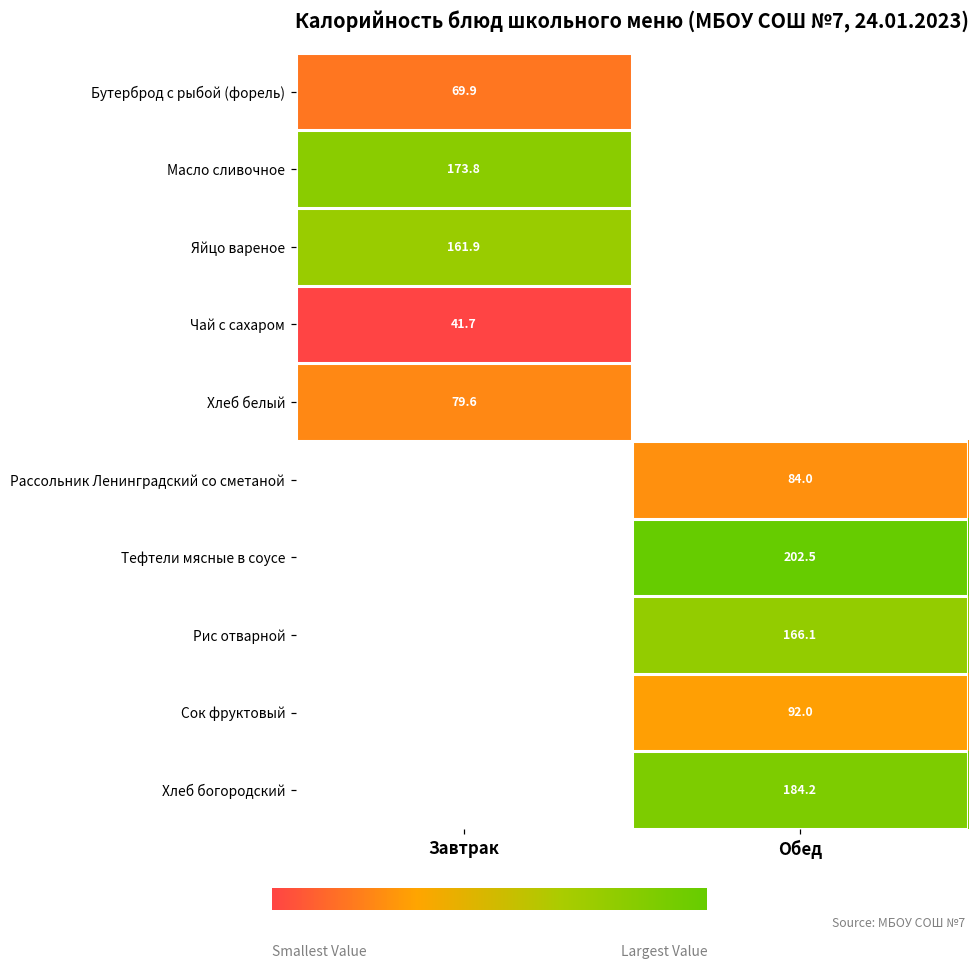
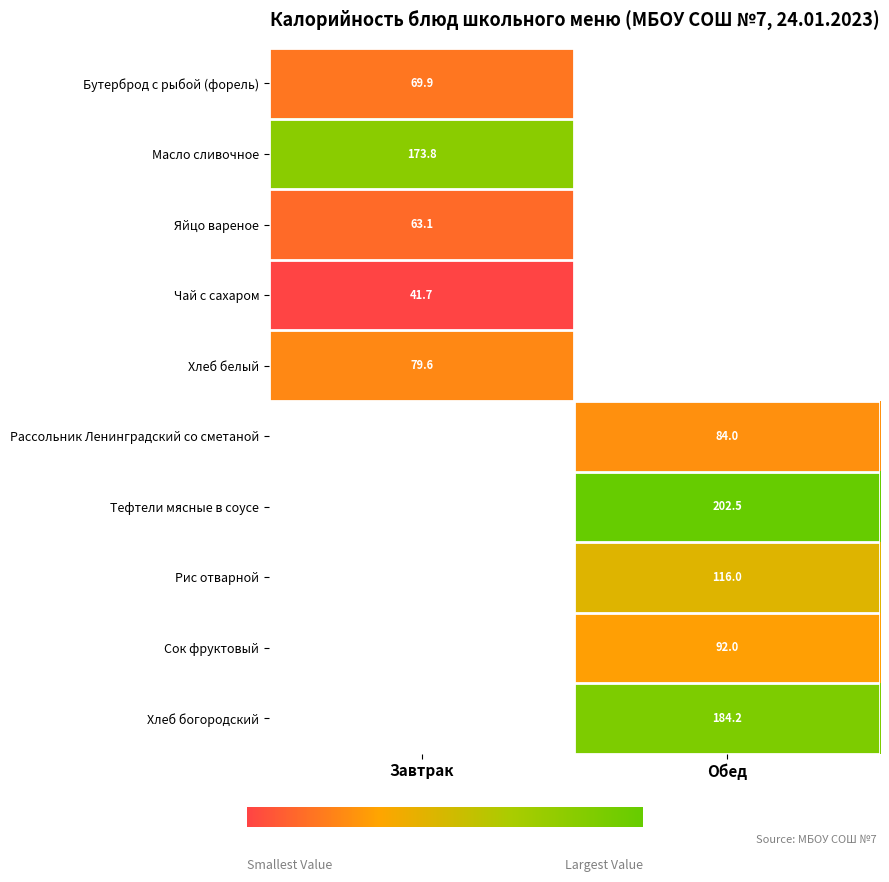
  {
    "Бутерброд с рыбой (форель)": {
      "Завтрак": 69.9
    },
    "Масло сливочное": {
      "Завтрак": 173.8
    },
    "Яйцо вареное": {
-     "Завтрак": 161.9
+     "Завтрак": 63.1
    },
    "Чай с сахаром": {
      "Завтрак": 41.7
    },
    "Хлеб белый": {
      "Завтрак": 79.6
    },
    "Рассольник Ленинградский со сметаной": {
      "Обед": 84.0
    },
    "Тефтели мясные в соусе": {
      "Обед": 202.5
    },
    "Рис отварной": {
-     "Обед": 166.1
+     "Обед": 116.0
    },
    "Сок фруктовый": {
      "Обед": 92.0
    },
    "Хлеб богородский": {
      "Обед": 184.2
    }
  }
